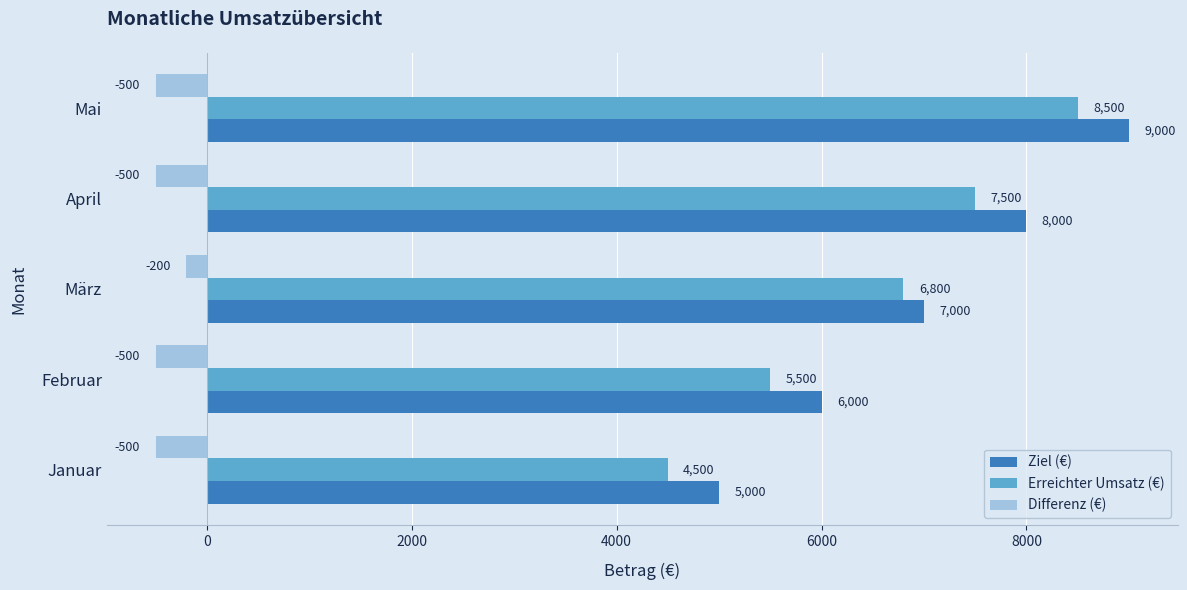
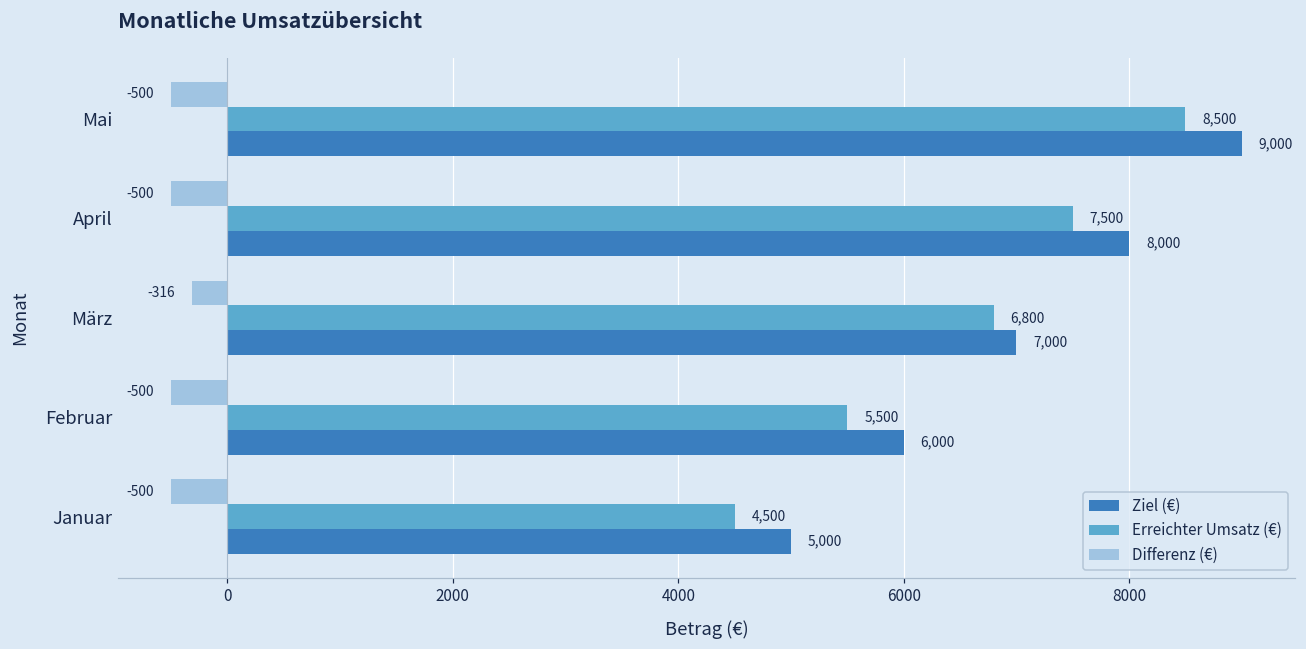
  {
    "Differenz (€)": {
      "Mai": -500,
      "April": -500,
-     "März": -200,
+     "März": -316,
      "Februar": -500,
      "Januar": -500
    }
  }
